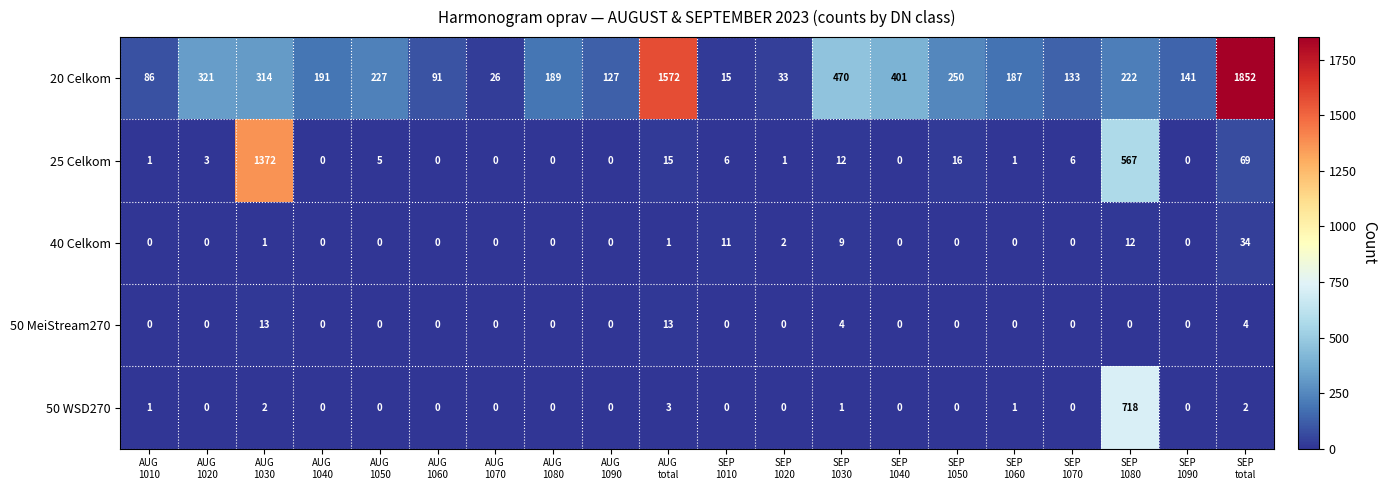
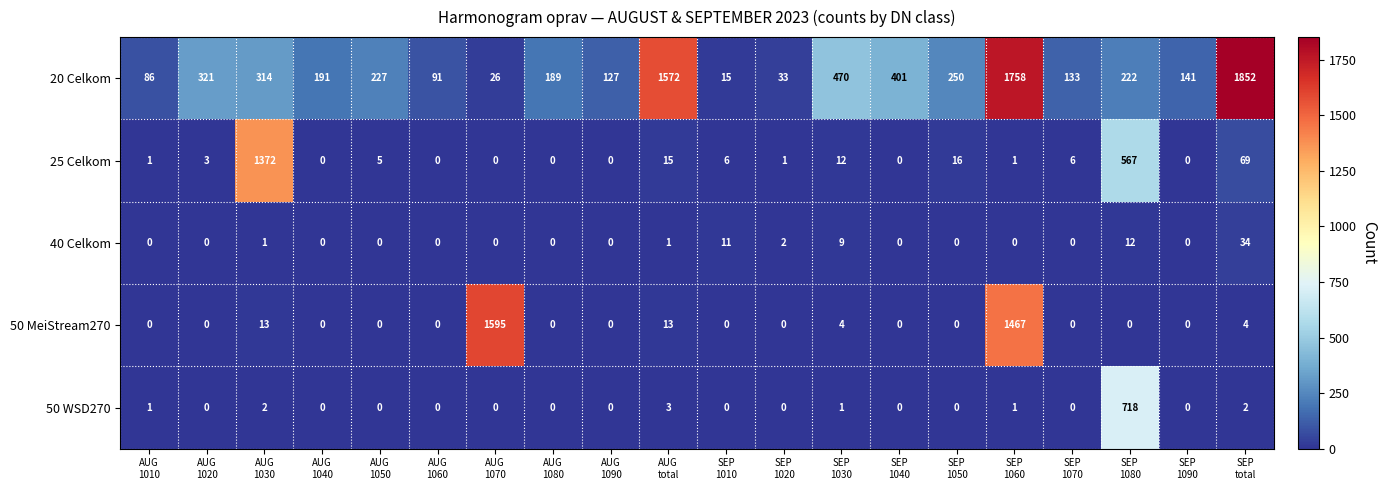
  {
    "20 Celkom": {
      "AUG 1010": 86,
      "AUG 1020": 321,
      "AUG 1030": 314,
      "AUG 1040": 191,
      "AUG 1050": 227,
      "AUG 1060": 91,
      "AUG 1070": 26,
      "AUG 1080": 189,
      "AUG 1090": 127,
      "AUG total": 1572,
      "SEP 1010": 15,
      "SEP 1020": 33,
      "SEP 1030": 470,
      "SEP 1040": 401,
      "SEP 1050": 250,
-     "SEP 1060": 187,
+     "SEP 1060": 1758,
      "SEP 1070": 133,
      "SEP 1080": 222,
      "SEP 1090": 141,
      "SEP total": 1852
    },
    "25 Celkom": {
      "AUG 1010": 1,
      "AUG 1020": 3,
      "AUG 1030": 1372,
      "AUG 1040": 0,
      "AUG 1050": 5,
      "AUG 1060": 0,
      "AUG 1070": 0,
      "AUG 1080": 0,
      "AUG 1090": 0,
      "AUG total": 15,
      "SEP 1010": 6,
      "SEP 1020": 1,
      "SEP 1030": 12,
      "SEP 1040": 0,
      "SEP 1050": 16,
      "SEP 1060": 1,
      "SEP 1070": 6,
      "SEP 1080": 567,
      "SEP 1090": 0,
      "SEP total": 69
    },
    "40 Celkom": {
      "AUG 1010": 0,
      "AUG 1020": 0,
      "AUG 1030": 1,
      "AUG 1040": 0,
      "AUG 1050": 0,
      "AUG 1060": 0,
      "AUG 1070": 0,
      "AUG 1080": 0,
      "AUG 1090": 0,
      "AUG total": 1,
      "SEP 1010": 11,
      "SEP 1020": 2,
      "SEP 1030": 9,
      "SEP 1040": 0,
      "SEP 1050": 0,
      "SEP 1060": 0,
      "SEP 1070": 0,
      "SEP 1080": 12,
      "SEP 1090": 0,
      "SEP total": 34
    },
    "50 MeiStream270": {
      "AUG 1010": 0,
      "AUG 1020": 0,
      "AUG 1030": 13,
      "AUG 1040": 0,
      "AUG 1050": 0,
      "AUG 1060": 0,
-     "AUG 1070": 0,
+     "AUG 1070": 1595,
      "AUG 1080": 0,
      "AUG 1090": 0,
      "AUG total": 13,
      "SEP 1010": 0,
      "SEP 1020": 0,
      "SEP 1030": 4,
      "SEP 1040": 0,
      "SEP 1050": 0,
-     "SEP 1060": 0,
+     "SEP 1060": 1467,
      "SEP 1070": 0,
      "SEP 1080": 0,
      "SEP 1090": 0,
      "SEP total": 4
    },
    "50 WSD270": {
      "AUG 1010": 1,
      "AUG 1020": 0,
      "AUG 1030": 2,
      "AUG 1040": 0,
      "AUG 1050": 0,
      "AUG 1060": 0,
      "AUG 1070": 0,
      "AUG 1080": 0,
      "AUG 1090": 0,
      "AUG total": 3,
      "SEP 1010": 0,
      "SEP 1020": 0,
      "SEP 1030": 1,
      "SEP 1040": 0,
      "SEP 1050": 0,
      "SEP 1060": 1,
      "SEP 1070": 0,
      "SEP 1080": 718,
      "SEP 1090": 0,
      "SEP total": 2
    }
  }
